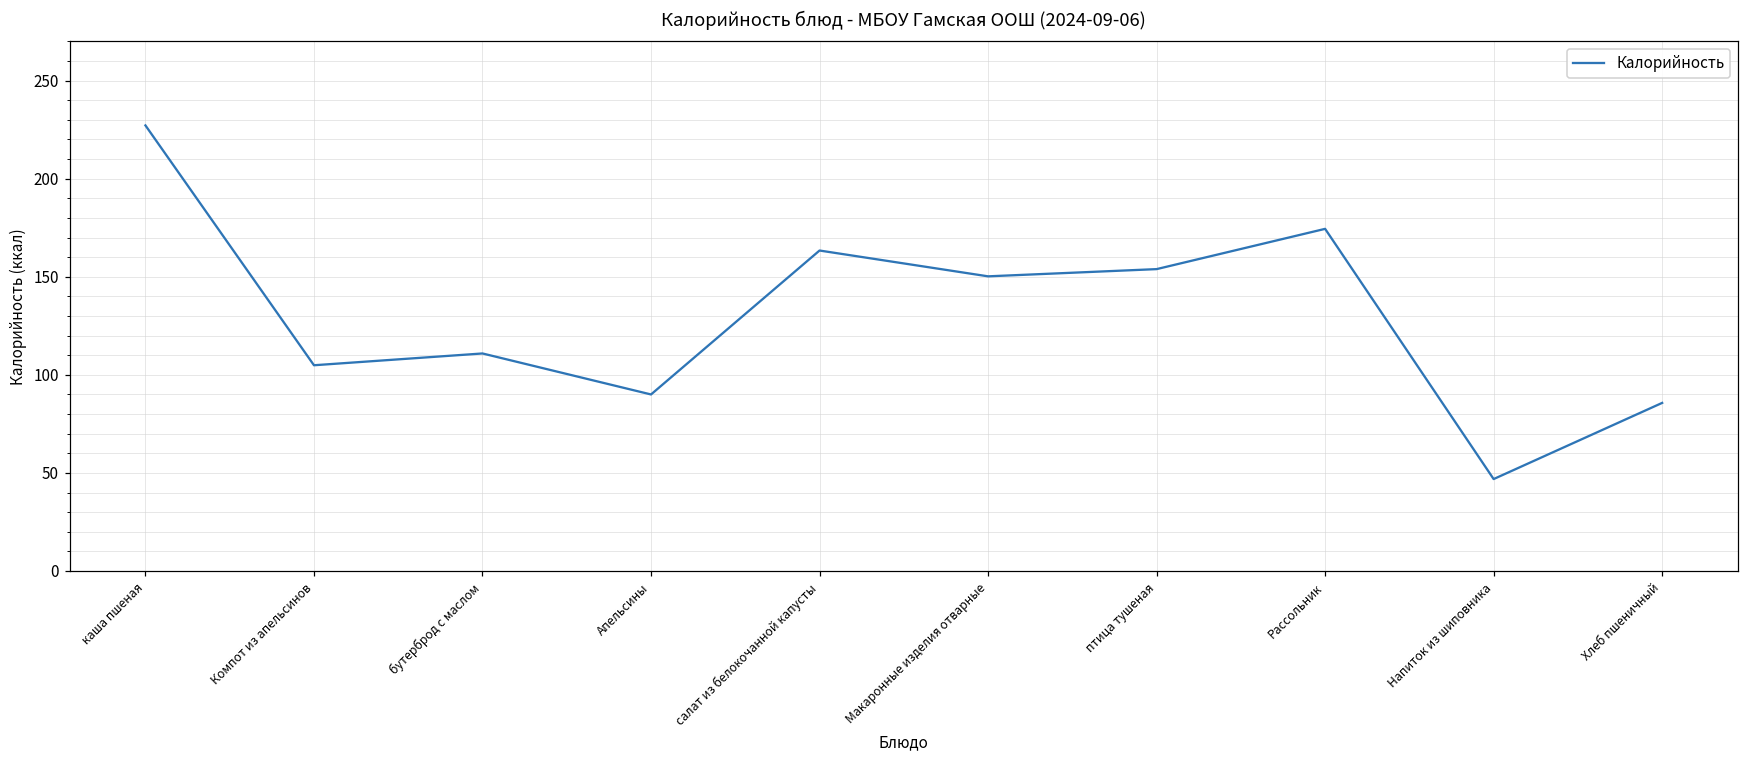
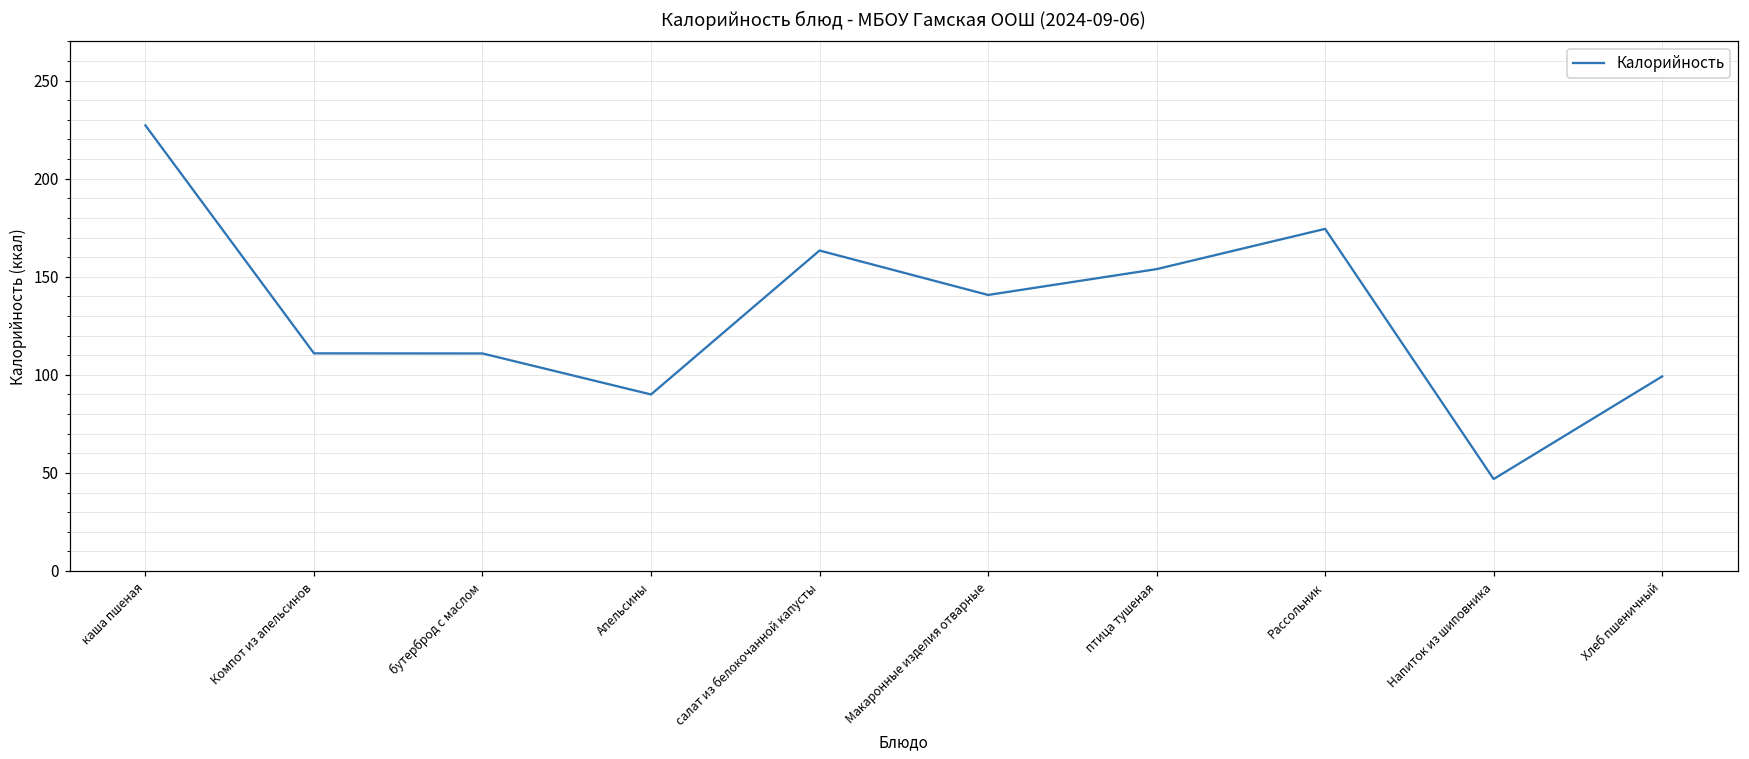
  {
    "каша пшеная": 227,
-   "Компот из апельсинов": 105,
+   "Компот из апельсинов": 111,
    "бутерброд с маслом": 111,
    "Апельсины": 90,
    "салат из белокочанной капусты": 163,
-   "Макаронные изделия отварные": 150,
+   "Макаронные изделия отварные": 141,
    "птица тушеная": 154,
    "Рассольник": 174,
    "Напиток из шиповника": 47,
-   "Хлеб пшеничный": 86
+   "Хлеб пшеничный": 99
  }
